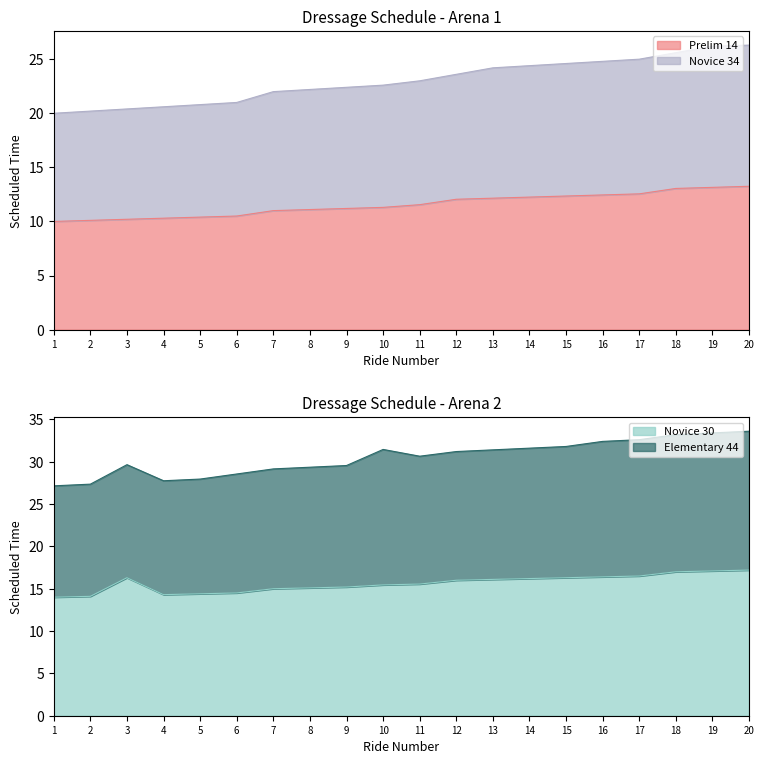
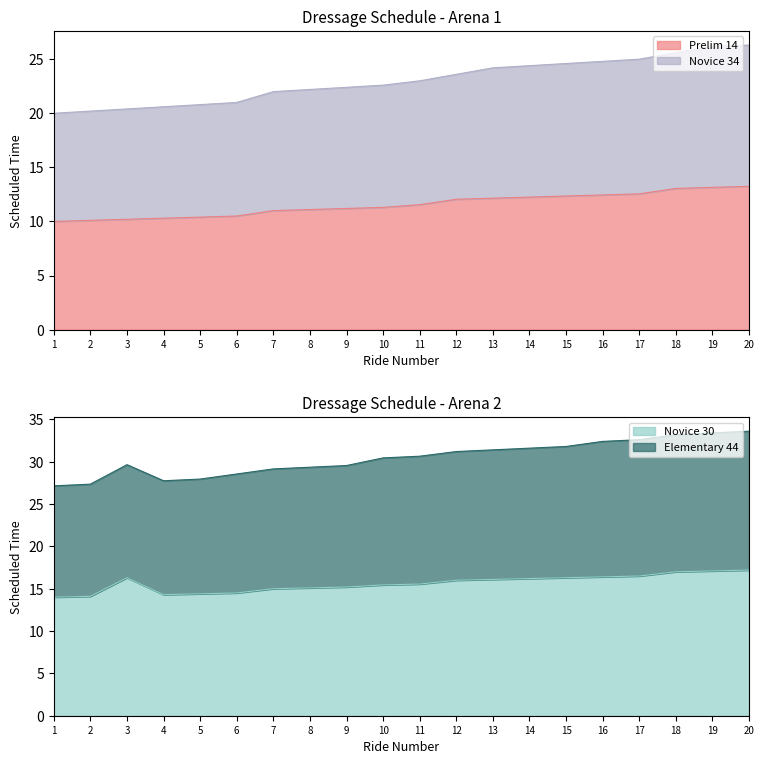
  {
    "Dressage Schedule - Arena 1": {
      "Prelim 14": {
        "1": 10.0,
        "2": 10.1,
        "3": 10.2,
        "4": 10.3,
        "5": 10.4,
        "6": 10.5,
        "7": 11.0,
        "8": 11.1,
        "9": 11.2,
        "10": 11.3,
        "11": 11.6,
        "12": 12.1,
        "13": 12.2,
        "14": 12.3,
        "15": 12.4,
        "16": 12.5,
        "17": 12.6,
        "18": 13.1,
        "19": 13.2,
        "20": 13.3
      }
    },
    "Dressage Schedule - Arena 2": {
      "Novice 30": {
        "1": 14,
        "2": 14,
        "3": 16,
        "4": 14,
        "5": 14,
        "6": 15,
        "7": 15,
        "8": 15,
        "9": 15,
        "10": 15,
        "11": 16,
        "12": 16,
        "13": 16,
        "14": 16,
        "15": 16,
        "16": 16,
        "17": 17,
        "18": 17,
        "19": 17,
        "20": 17
      },
      "Elementary 44": {
        "1": 13,
        "2": 13,
        "3": 13,
        "4": 13,
        "5": 14,
        "6": 14,
        "7": 14,
        "8": 14,
        "9": 14,
-       "10": 16,
+       "10": 15,
        "11": 15,
        "12": 15,
        "13": 15,
        "14": 15,
        "15": 16,
        "16": 16,
        "20": 16
      }
    }
  }
